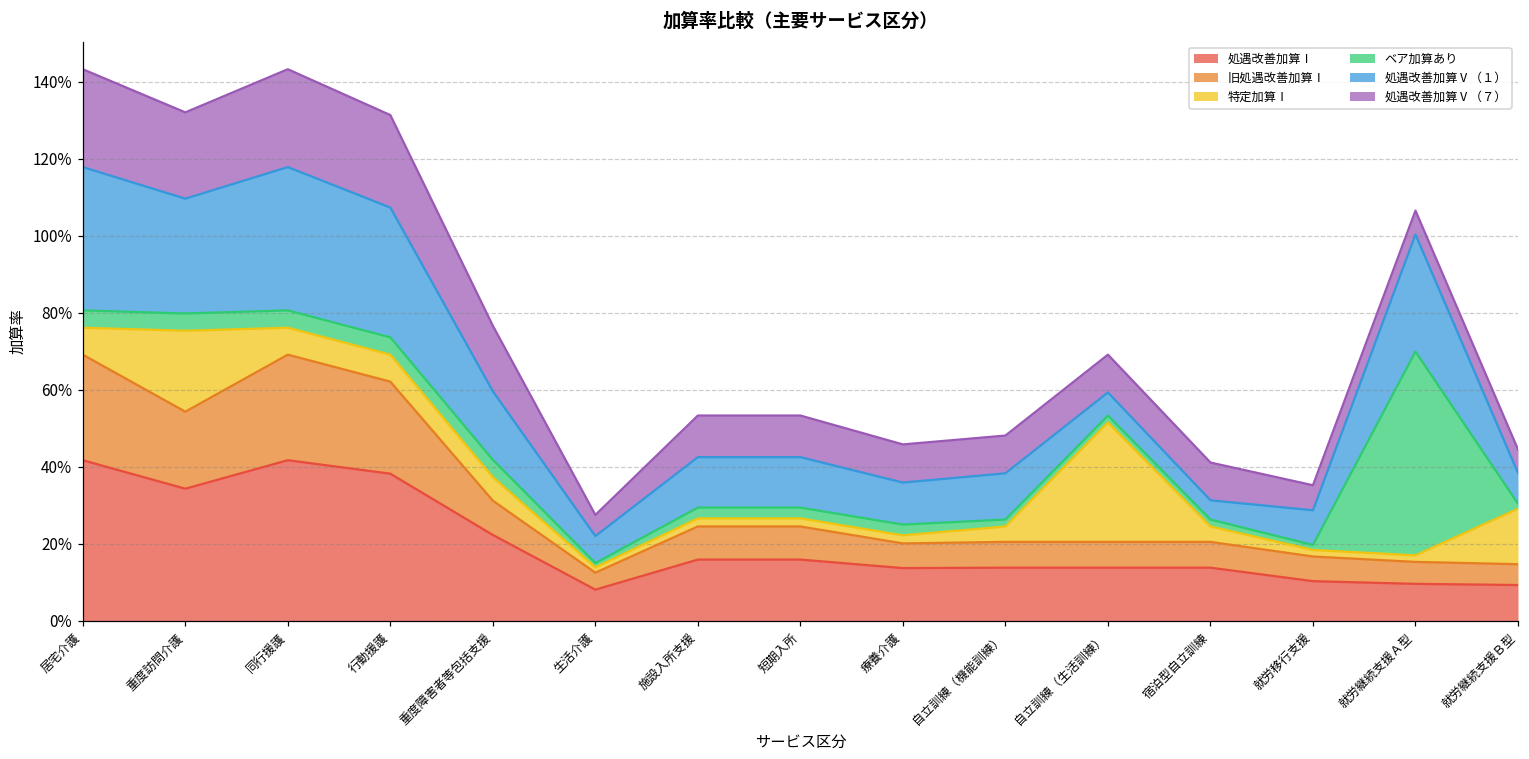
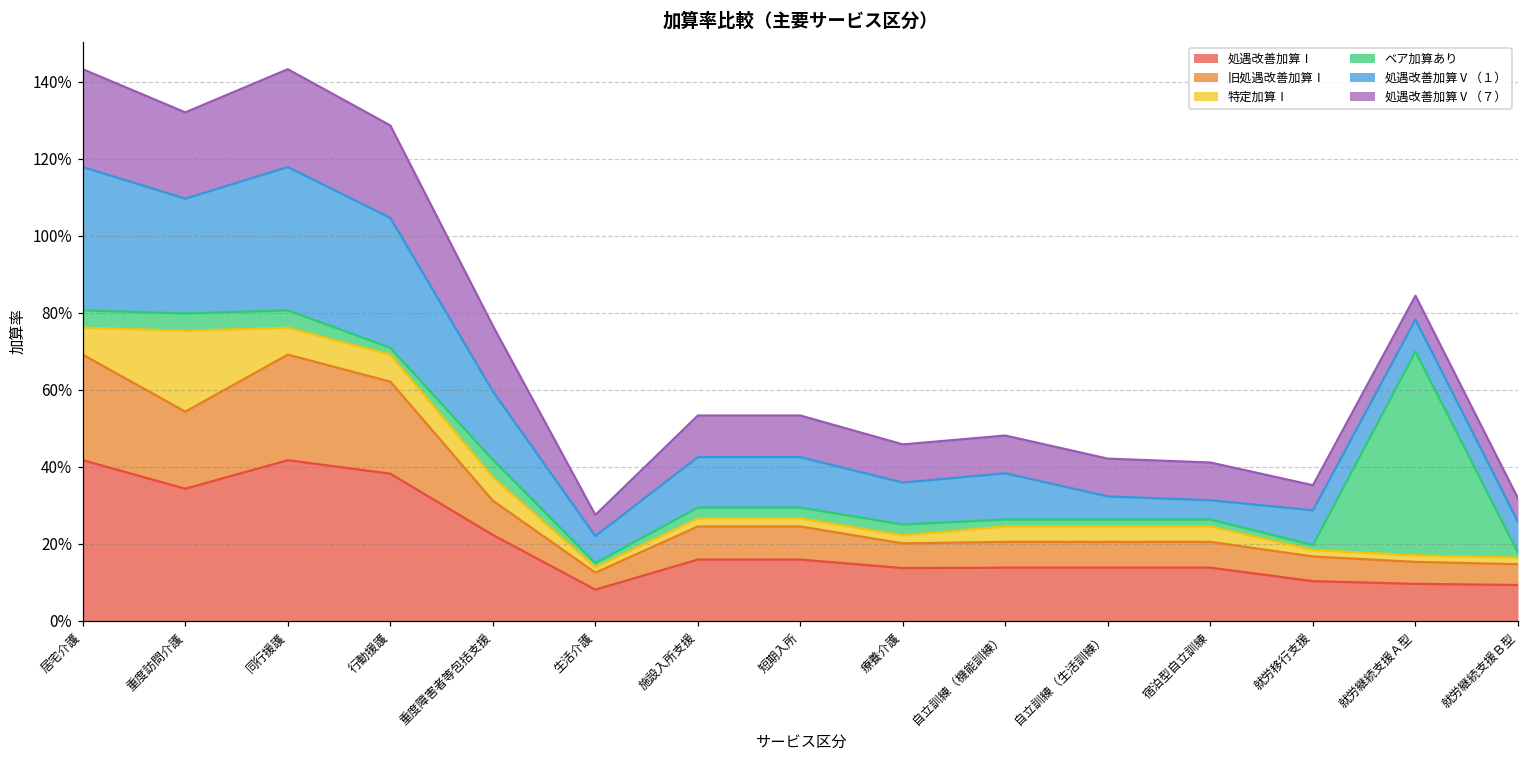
  {
    "特定加算Ⅰ": {
      "居宅介護": "7%",
      "重度訪問介護": "21%",
      "同行援護": "7%",
      "行動援護": "7%",
      "重度障害者等包括支援": "6%",
      "生活介護": "1%",
      "施設入所支援": "2%",
      "短期入所": "2%",
      "療養介護": "2%",
      "自立訓練（機能訓練）": "4%",
-     "自立訓練（生活訓練）": "31%",
+     "自立訓練（生活訓練）": "4%",
      "宿泊型自立訓練": "4%",
      "就労移行支援": "2%",
      "就労継続支援Ａ型": "2%",
-     "就労継続支援Ｂ型": "14%"
+     "就労継続支援Ｂ型": "2%"
    },
    "ベア加算あり": {
      "居宅介護": "5%",
      "重度訪問介護": "5%",
      "同行援護": "5%",
-     "行動援護": "5%",
+     "行動援護": "2%",
      "重度障害者等包括支援": "4%",
      "生活介護": "1%",
      "施設入所支援": "3%",
      "短期入所": "3%",
      "療養介護": "3%",
      "自立訓練（機能訓練）": "2%",
      "自立訓練（生活訓練）": "2%",
      "宿泊型自立訓練": "2%",
      "就労移行支援": "1%",
      "就労継続支援Ａ型": "53%",
      "就労継続支援Ｂ型": "1%"
    },
    "処遇改善加算Ⅴ（１）": {
      "居宅介護": "37%",
      "重度訪問介護": "30%",
      "同行援護": "37%",
      "行動援護": "34%",
      "重度障害者等包括支援": "18%",
      "生活介護": "7%",
      "施設入所支援": "13%",
      "短期入所": "13%",
      "療養介護": "11%",
      "自立訓練（機能訓練）": "12%",
      "自立訓練（生活訓練）": "6%",
      "宿泊型自立訓練": "5%",
      "就労移行支援": "9%",
-     "就労継続支援Ａ型": "30%",
+     "就労継続支援Ａ型": "8%",
      "就労継続支援Ｂ型": "8%"
    },
    "処遇改善加算Ⅴ（７）": {
      "居宅介護": "25%",
      "重度訪問介護": "22%",
      "同行援護": "25%",
      "行動援護": "24%",
      "重度障害者等包括支援": "17%",
      "生活介護": "5%",
      "施設入所支援": "11%",
      "短期入所": "11%",
      "療養介護": "10%",
      "自立訓練（機能訓練）": "10%",
      "自立訓練（生活訓練）": "10%",
      "宿泊型自立訓練": "10%",
      "就労移行支援": "7%",
      "就労継続支援Ａ型": "6%",
      "就労継続支援Ｂ型": "6%"
    }
  }
